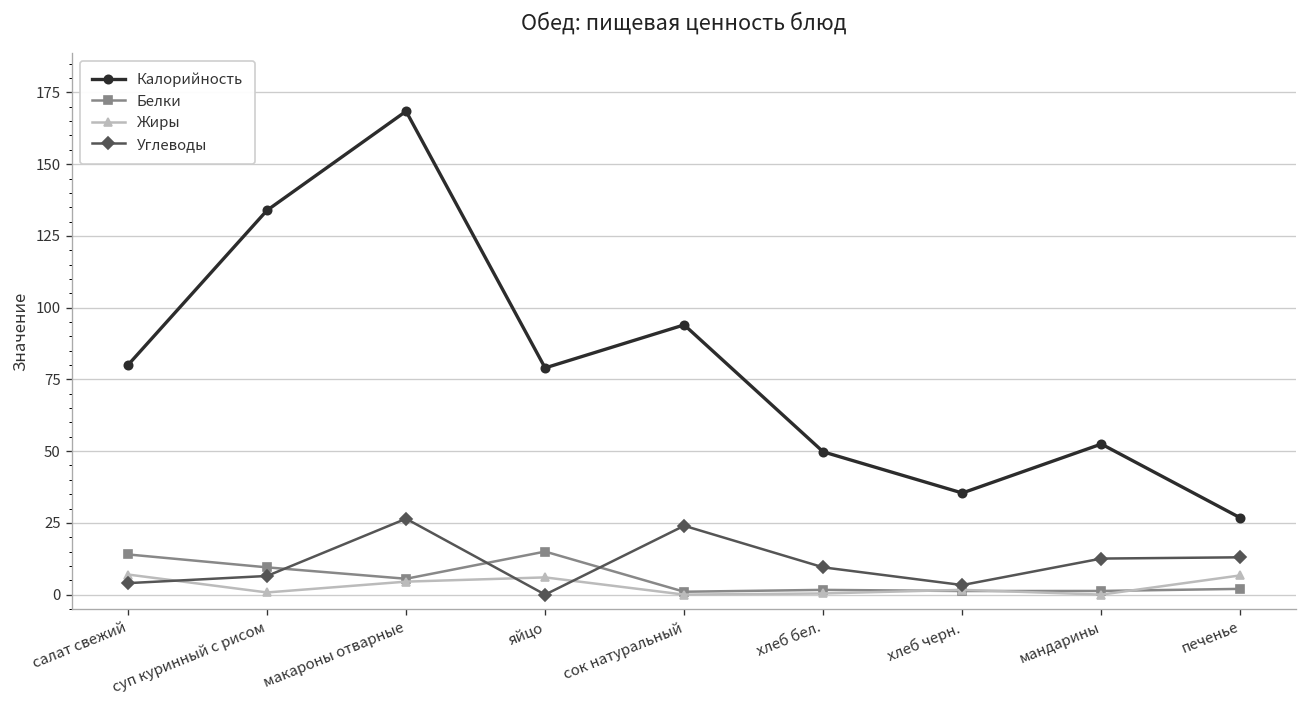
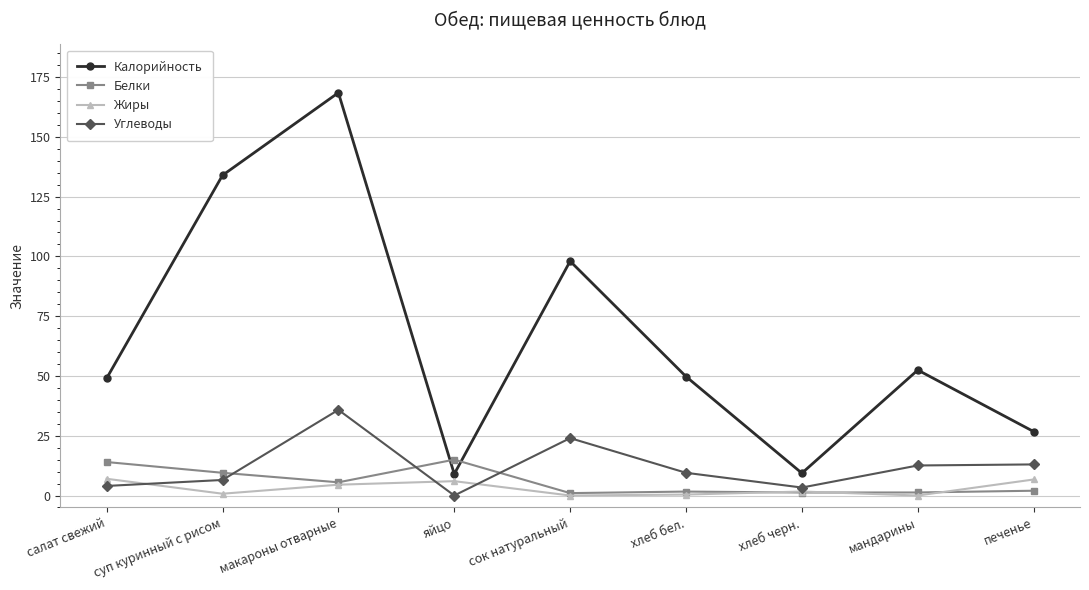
  {
    "Калорийность": {
-     "салат свежий": 80,
+     "салат свежий": 49,
      "суп куринный с рисом": 134,
      "макароны отварные": 168,
-     "яйцо": 79,
-     "сок натуральный": 94,
+     "яйцо": 9,
+     "сок натуральный": 98,
      "хлеб бел.": 50,
-     "хлеб черн.": 35,
+     "хлеб черн.": 9,
      "мандарины": 52,
      "печенье": 27
    },
    "Белки": {
      "салат свежий": 14,
      "суп куринный с рисом": 10,
      "яйцо": 15,
      "хлеб бел.": 2,
      "мандарины": 1,
      "печенье": 2
    },
    "Жиры": {
      "салат свежий": 7,
      "суп куринный с рисом": 1,
      "яйцо": 6,
      "хлеб бел.": 0,
      "мандарины": 0,
      "печенье": 7
    },
    "Углеводы": {
      "салат свежий": 4,
      "суп куринный с рисом": 7,
-     "макароны отварные": 26,
+     "макароны отварные": 36,
      "яйцо": 0,
      "сок натуральный": 24,
      "хлеб бел.": 10,
      "хлеб черн.": 3,
      "мандарины": 13,
      "печенье": 13
    }
  }
